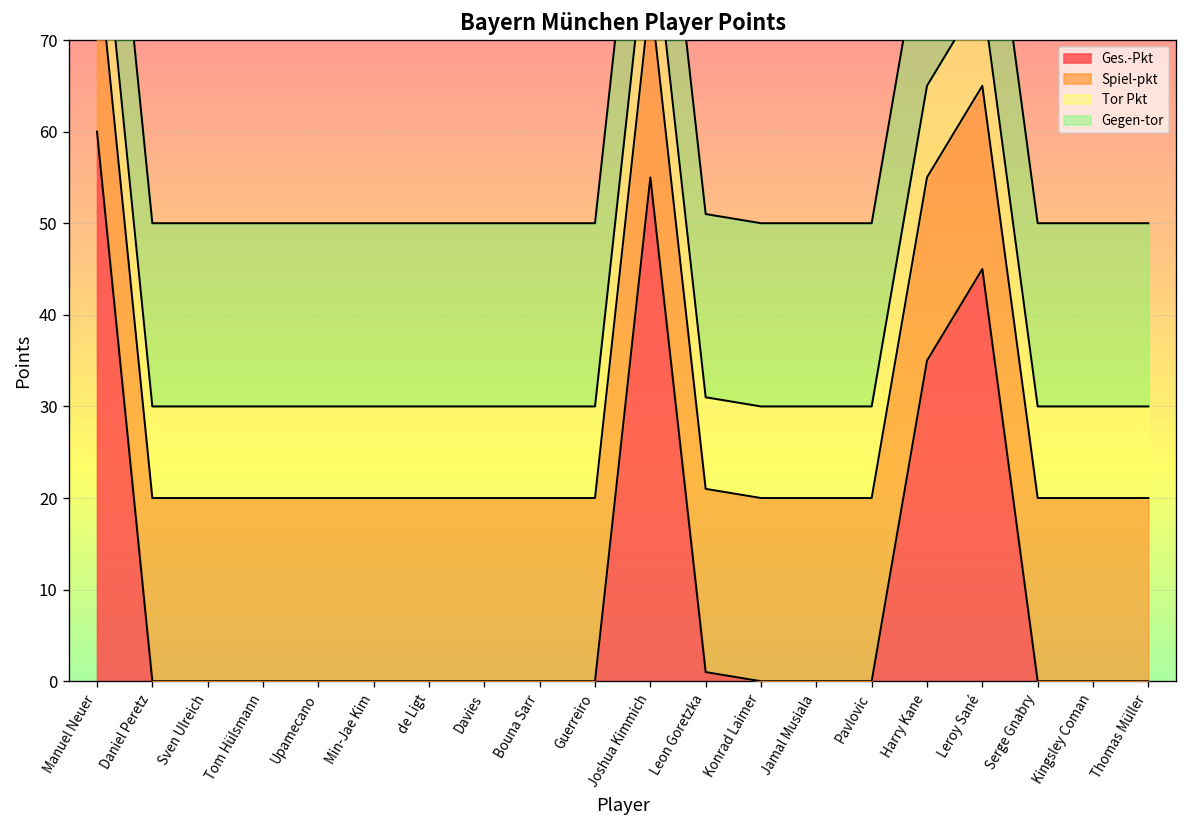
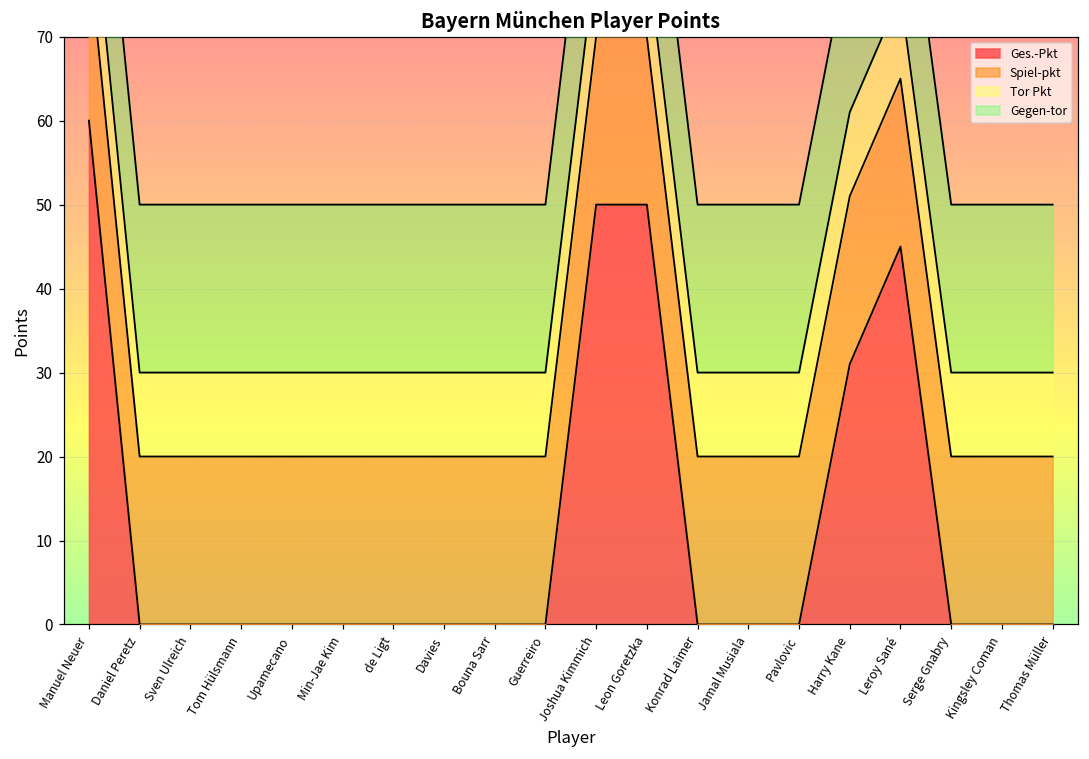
  {
    "Ges.-Pkt": {
      "Manuel Neuer": 60,
      "Daniel Peretz": 0,
      "Sven Ulreich": 0,
      "Tom Hülsmann": 0,
      "Upamecano": 0,
      "Min-Jae Kim": 0,
      "de Ligt": 0,
      "Davies": 0,
      "Bouna Sarr": 0,
      "Guerreiro": 0,
-     "Joshua Kimmich": 55,
-     "Leon Goretzka": 1,
+     "Joshua Kimmich": 50,
+     "Leon Goretzka": 50,
      "Konrad Laimer": 0,
      "Jamal Musiala": 0,
      "Pavlovic": 0,
-     "Harry Kane": 35,
+     "Harry Kane": 31,
      "Leroy Sané": 45,
      "Serge Gnabry": 0,
      "Kingsley Coman": 0,
      "Thomas Müller": 0
    },
    "Spiel-pkt": {
      "Daniel Peretz": 20,
      "Sven Ulreich": 20,
      "Tom Hülsmann": 20,
      "Upamecano": 20,
      "Min-Jae Kim": 20,
      "de Ligt": 20,
      "Davies": 20,
      "Bouna Sarr": 20,
      "Guerreiro": 20,
      "Leon Goretzka": 20,
      "Konrad Laimer": 20,
      "Jamal Musiala": 20,
      "Pavlovic": 20,
      "Harry Kane": 20,
      "Leroy Sané": 20,
      "Serge Gnabry": 20,
      "Kingsley Coman": 20,
      "Thomas Müller": 20
    },
    "Tor Pkt": {
      "Daniel Peretz": 10,
      "Sven Ulreich": 10,
      "Tom Hülsmann": 10,
      "Upamecano": 10,
      "Min-Jae Kim": 10,
      "de Ligt": 10,
      "Davies": 10,
      "Bouna Sarr": 10,
      "Guerreiro": 10,
      "Konrad Laimer": 10,
      "Jamal Musiala": 10,
      "Pavlovic": 10,
      "Harry Kane": 10,
      "Serge Gnabry": 10,
      "Kingsley Coman": 10,
      "Thomas Müller": 10
    },
    "Gegen-tor": {
      "Daniel Peretz": 20,
      "Sven Ulreich": 20,
      "Tom Hülsmann": 20,
      "Upamecano": 20,
      "Min-Jae Kim": 20,
      "de Ligt": 20,
      "Davies": 20,
      "Bouna Sarr": 20,
      "Guerreiro": 20,
      "Konrad Laimer": 20,
      "Jamal Musiala": 20,
      "Pavlovic": 20,
      "Serge Gnabry": 20,
      "Kingsley Coman": 20,
      "Thomas Müller": 20
    }
  }
